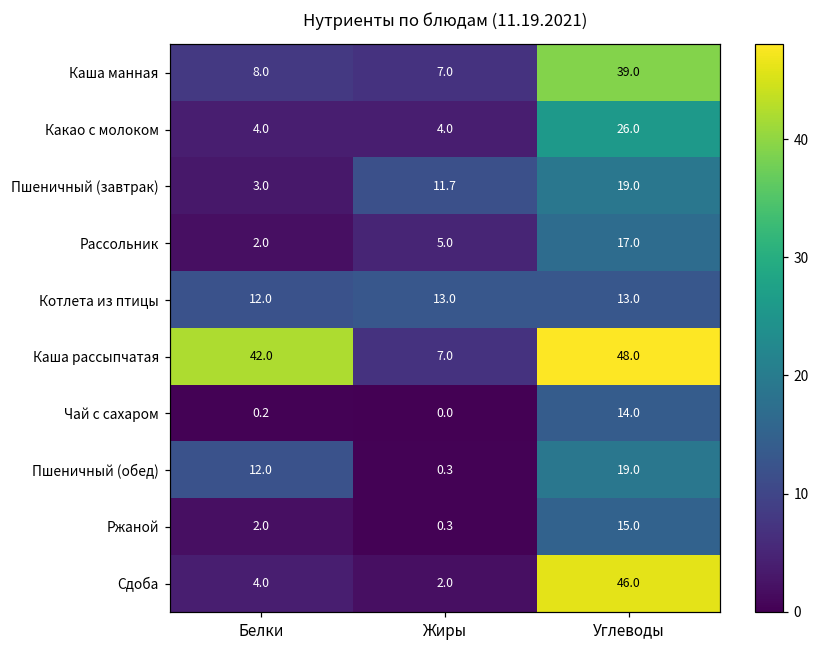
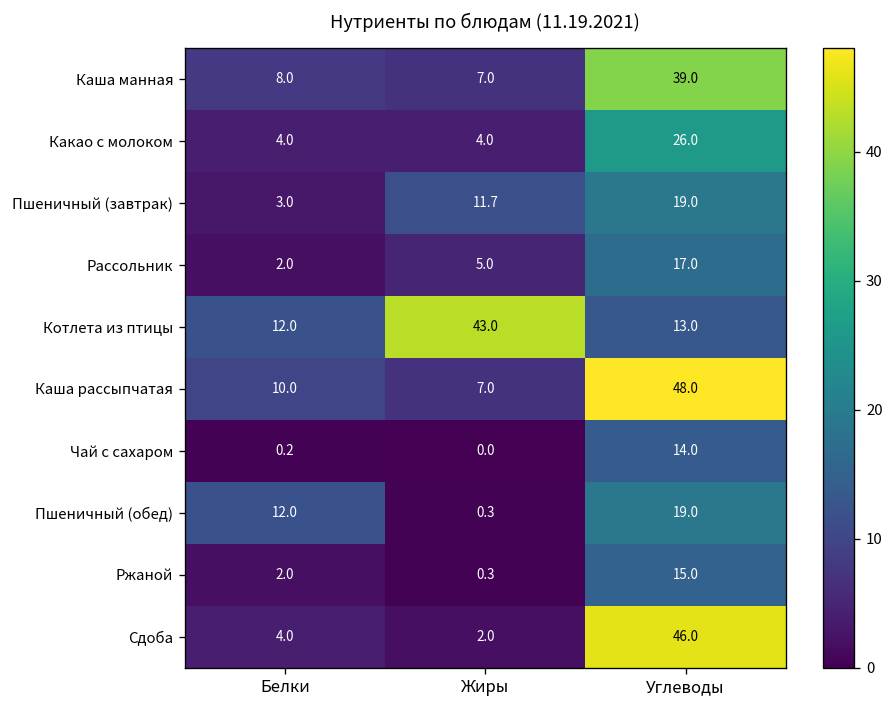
  {
    "Каша манная": {
      "Белки": 8.0,
      "Жиры": 7.0,
      "Углеводы": 39.0
    },
    "Какао с молоком": {
      "Белки": 4.0,
      "Жиры": 4.0,
      "Углеводы": 26.0
    },
    "Пшеничный (завтрак)": {
      "Белки": 3.0,
      "Жиры": 11.7,
      "Углеводы": 19.0
    },
    "Рассольник": {
      "Белки": 2.0,
      "Жиры": 5.0,
      "Углеводы": 17.0
    },
    "Котлета из птицы": {
      "Белки": 12.0,
-     "Жиры": 13.0,
+     "Жиры": 43.0,
      "Углеводы": 13.0
    },
    "Каша рассыпчатая": {
-     "Белки": 42.0,
+     "Белки": 10.0,
      "Жиры": 7.0,
      "Углеводы": 48.0
    },
    "Чай с сахаром": {
      "Белки": 0.2,
      "Жиры": 0.0,
      "Углеводы": 14.0
    },
    "Пшеничный (обед)": {
      "Белки": 12.0,
      "Жиры": 0.3,
      "Углеводы": 19.0
    },
    "Ржаной": {
      "Белки": 2.0,
      "Жиры": 0.3,
      "Углеводы": 15.0
    },
    "Сдоба": {
      "Белки": 4.0,
      "Жиры": 2.0,
      "Углеводы": 46.0
    }
  }
